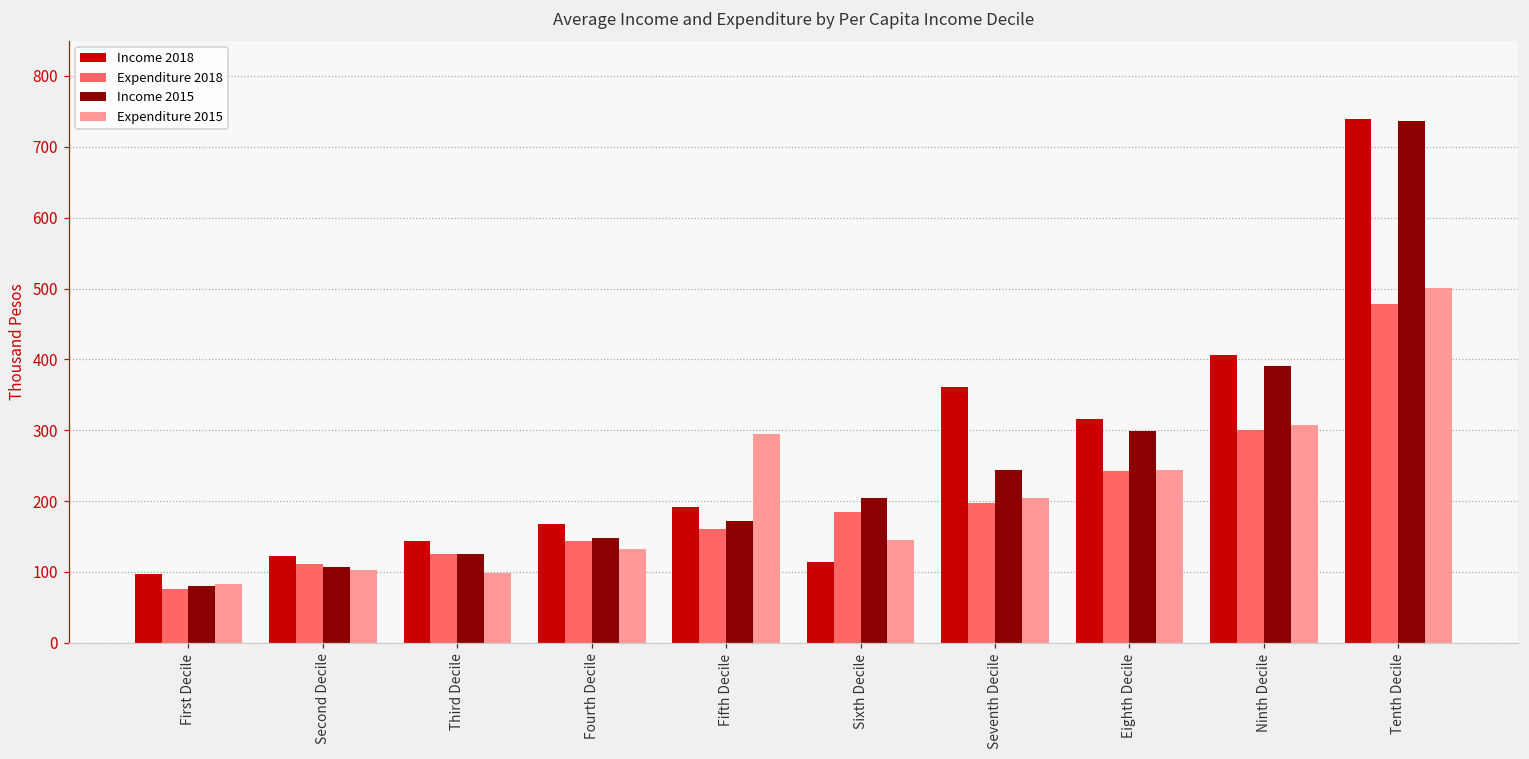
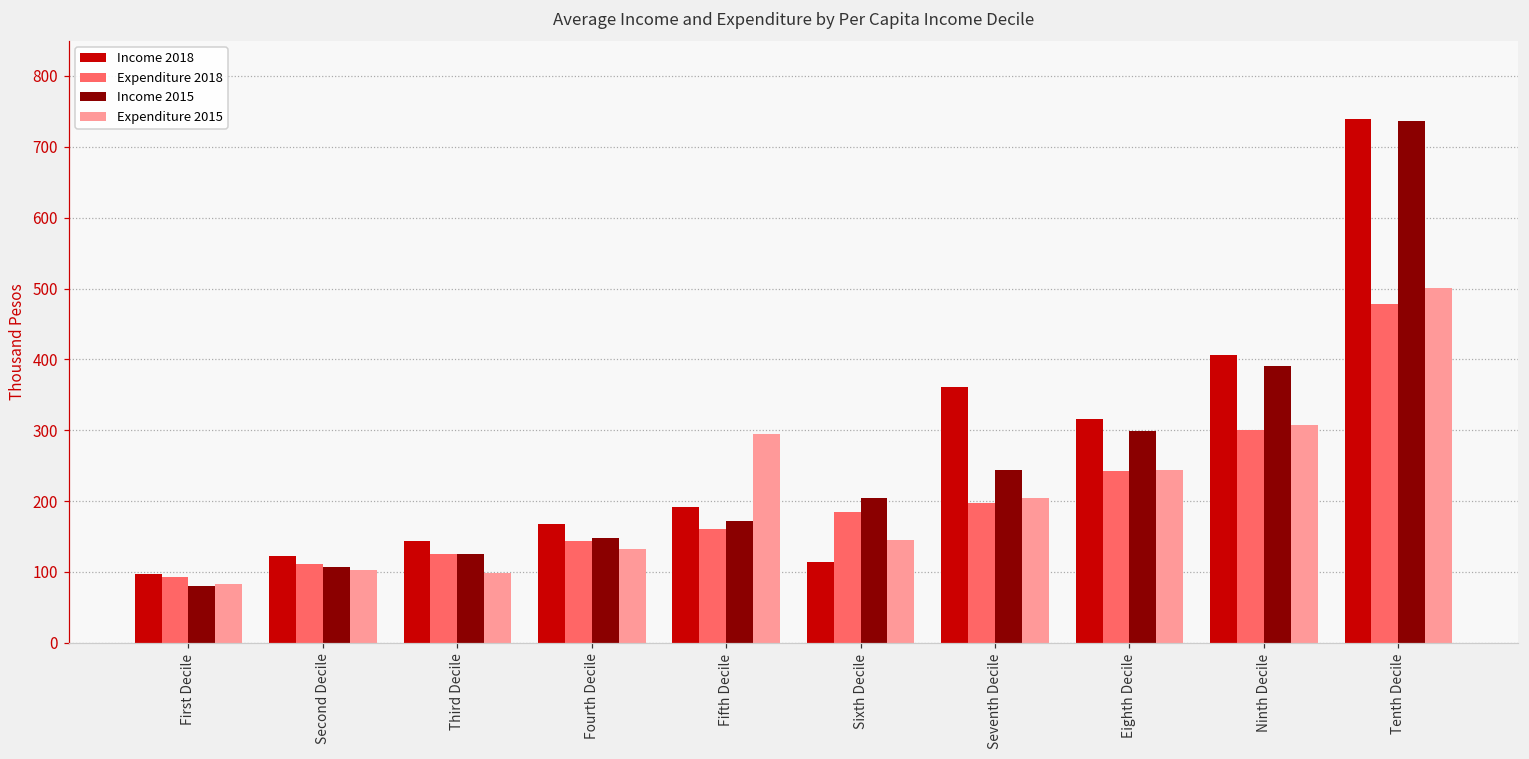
  {
    "Income 2018": {
      "First Decile": 100,
      "Second Decile": 120,
      "Third Decile": 140,
      "Fourth Decile": 170,
      "Fifth Decile": 190,
      "Sixth Decile": 110,
      "Seventh Decile": 360,
      "Eighth Decile": 320,
      "Ninth Decile": 410,
      "Tenth Decile": 740
    },
    "Expenditure 2018": {
-     "First Decile": 80,
+     "First Decile": 90,
      "Second Decile": 110,
      "Third Decile": 130,
      "Fourth Decile": 140,
      "Fifth Decile": 160,
      "Sixth Decile": 180,
      "Seventh Decile": 200,
      "Eighth Decile": 240,
      "Ninth Decile": 300,
      "Tenth Decile": 480
    },
    "Income 2015": {
      "First Decile": 80,
      "Second Decile": 110,
      "Third Decile": 120,
      "Fourth Decile": 150,
      "Fifth Decile": 170,
      "Sixth Decile": 200,
      "Seventh Decile": 240,
      "Eighth Decile": 300,
      "Ninth Decile": 390,
      "Tenth Decile": 740
    },
    "Expenditure 2015": {
      "First Decile": 80,
      "Second Decile": 100,
      "Third Decile": 100,
      "Fourth Decile": 130,
      "Fifth Decile": 290,
      "Sixth Decile": 150,
      "Seventh Decile": 200,
      "Eighth Decile": 240,
      "Ninth Decile": 310,
      "Tenth Decile": 500
    }
  }
